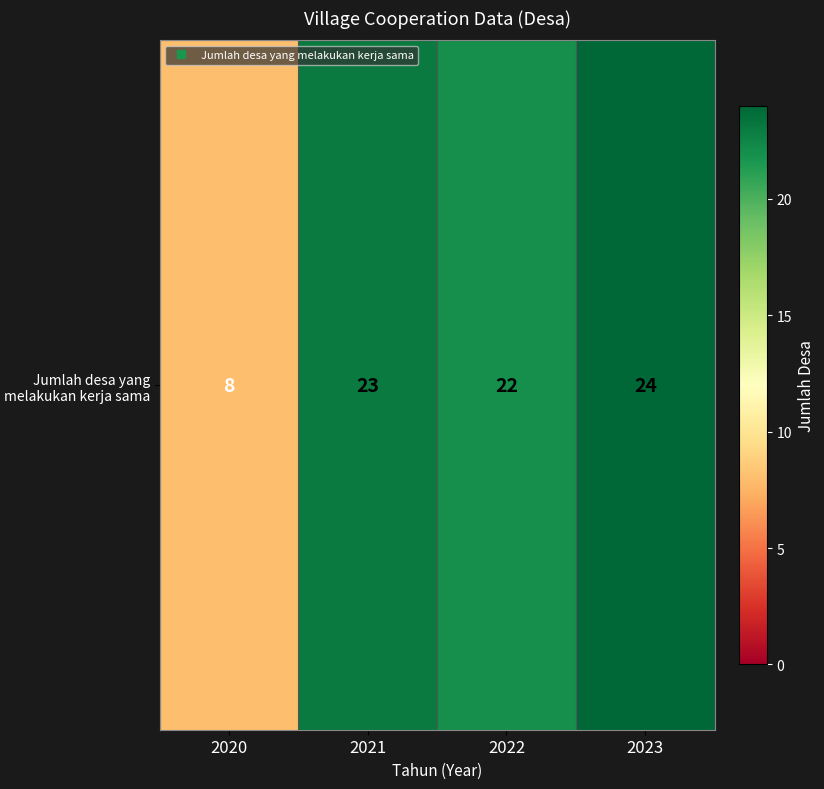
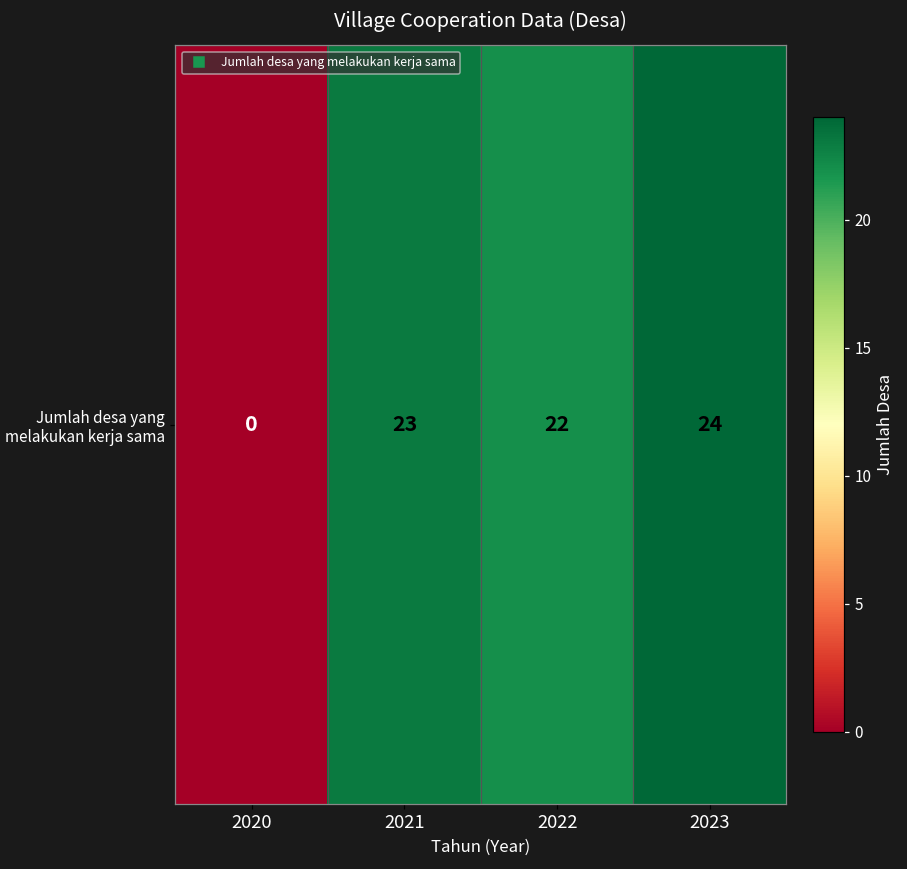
  {
    "Jumlah desa yang melakukan kerja sama": {
-     "2020": 8,
+     "2020": 0,
      "2021": 23,
      "2022": 22,
      "2023": 24
    }
  }
